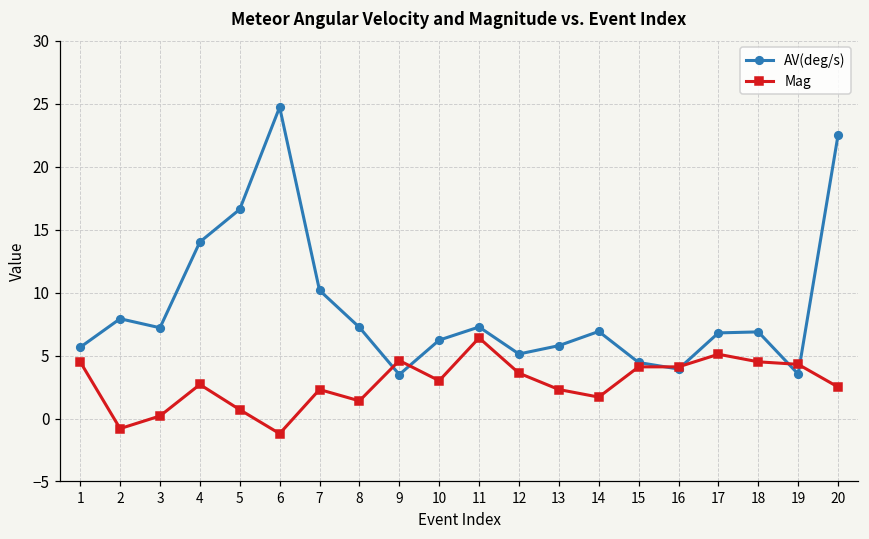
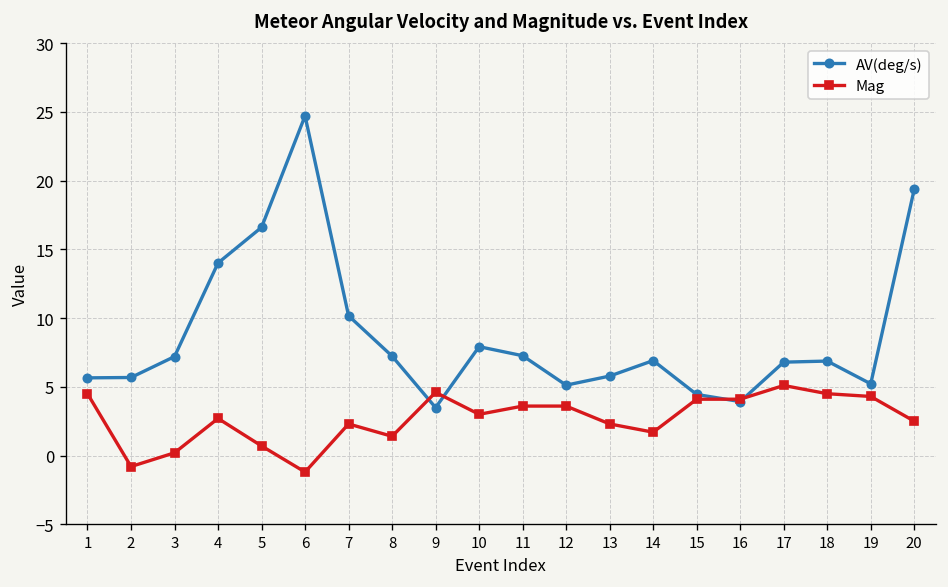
  {
    "AV(deg/s)": {
      "1": 5.7,
-     "2": 7.9,
+     "2": 5.7,
      "3": 7.2,
      "4": 14.0,
      "5": 16.6,
      "6": 24.7,
      "7": 10.2,
      "8": 7.2,
      "9": 3.5,
-     "10": 6.2,
+     "10": 7.9,
      "11": 7.3,
      "12": 5.1,
      "13": 5.8,
      "14": 6.9,
      "15": 4.4,
      "17": 6.8,
      "18": 6.9,
-     "19": 3.5,
-     "20": 22.5
+     "19": 5.2,
+     "20": 19.4
    },
    "Mag": {
      "1": 4.5,
      "2": -0.8,
      "3": 0.2,
      "4": 2.7,
      "5": 0.7,
      "6": -1.2,
      "7": 2.3,
      "8": 1.4,
      "9": 4.6,
      "10": 3.0,
-     "11": 6.4,
+     "11": 3.6,
      "12": 3.6,
      "13": 2.3,
      "14": 1.7,
      "15": 4.1,
      "17": 5.1,
      "18": 4.5,
      "19": 4.3,
      "20": 2.5
    }
  }
